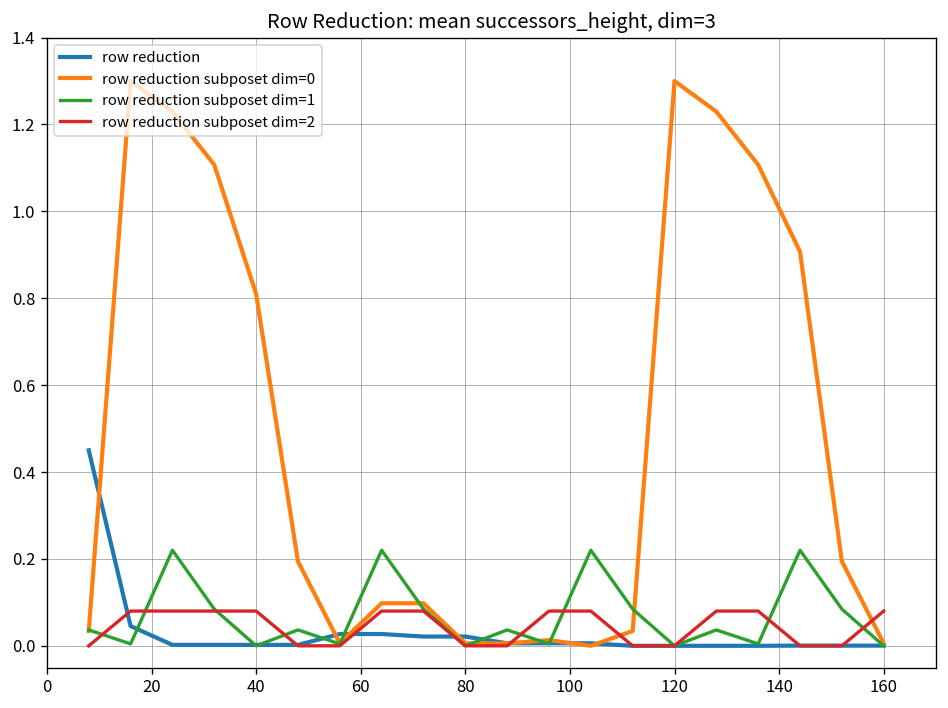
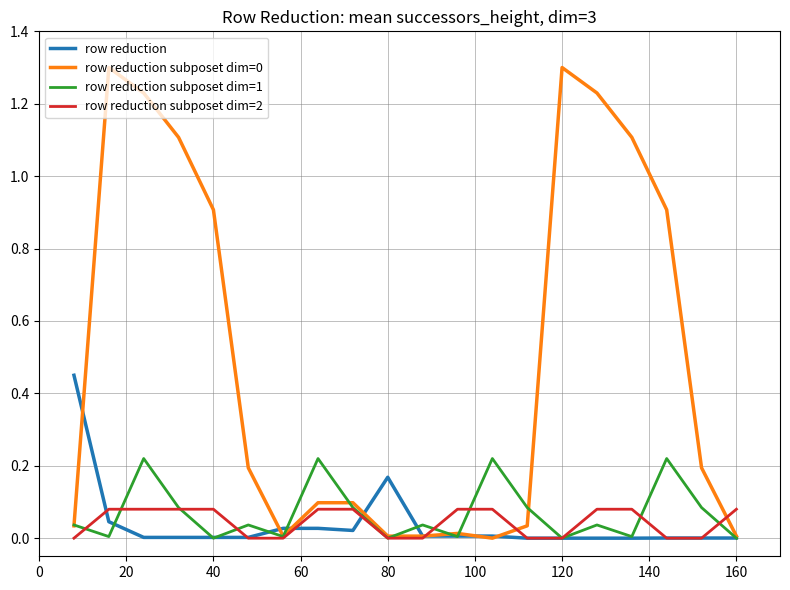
  {
    "row reduction": {
-     "80": 0.02
+     "80": 0.17
    },
    "row reduction subposet dim=0": {
-     "40": 0.81,
+     "40": 0.91,
      "120": 1.30
    },
    "row reduction subposet dim=2": {
      "40": 0.08,
      "160": 0.08
    }
  }
